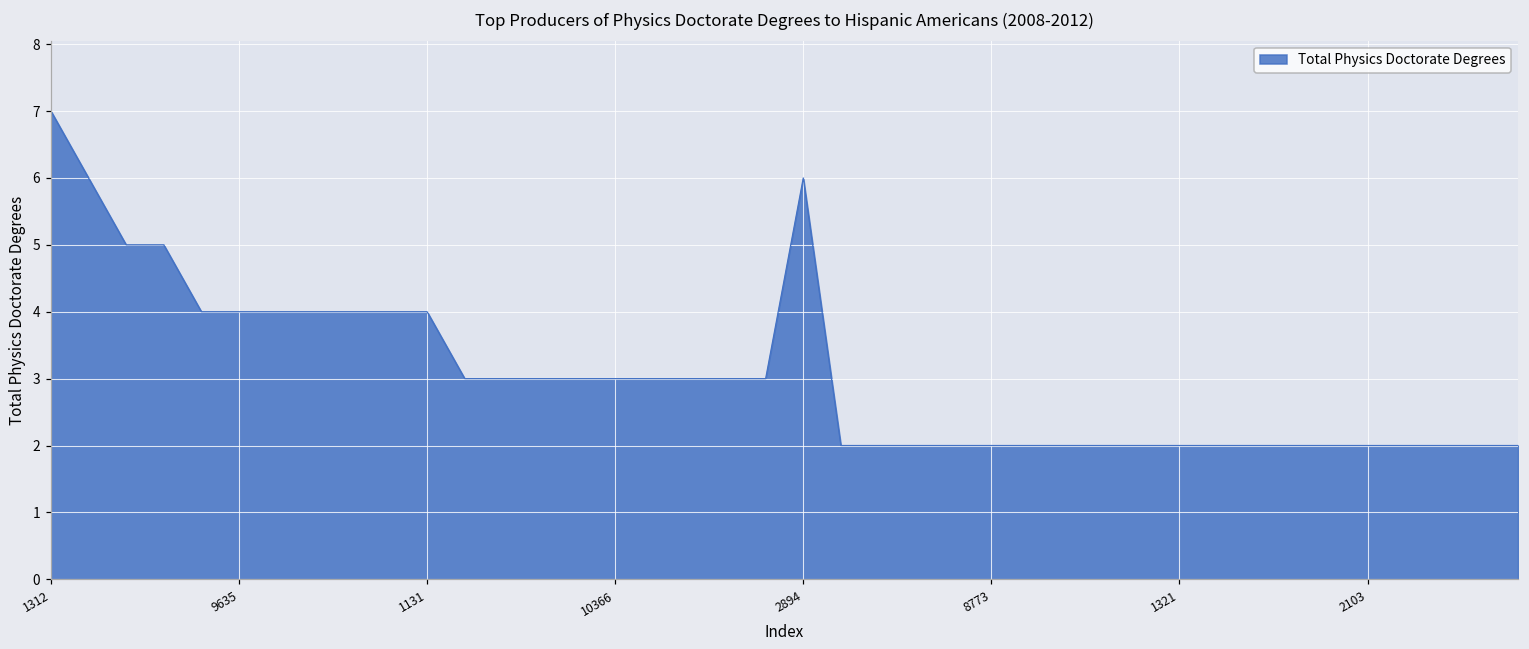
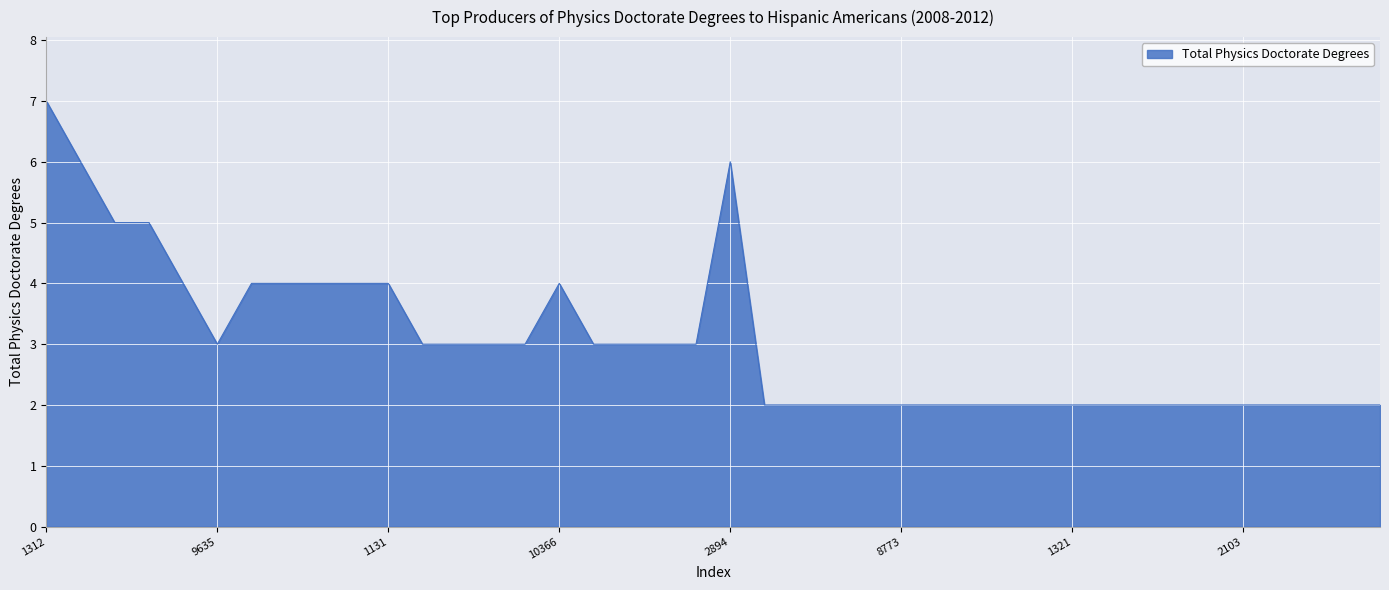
  {
    "1312": 7,
-   "9635": 4,
+   "9635": 3,
    "1131": 4,
-   "10366": 3,
+   "10366": 4,
    "2894": 6,
    "8773": 2,
    "1321": 2,
    "2103": 2
  }
